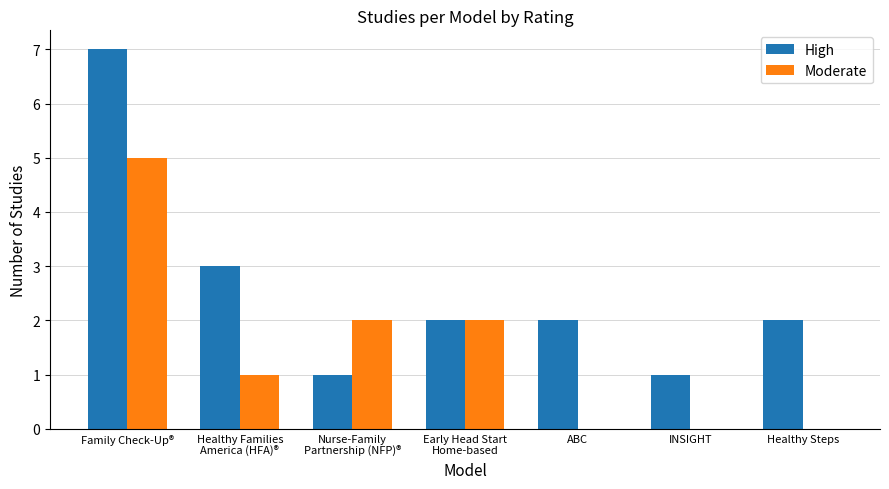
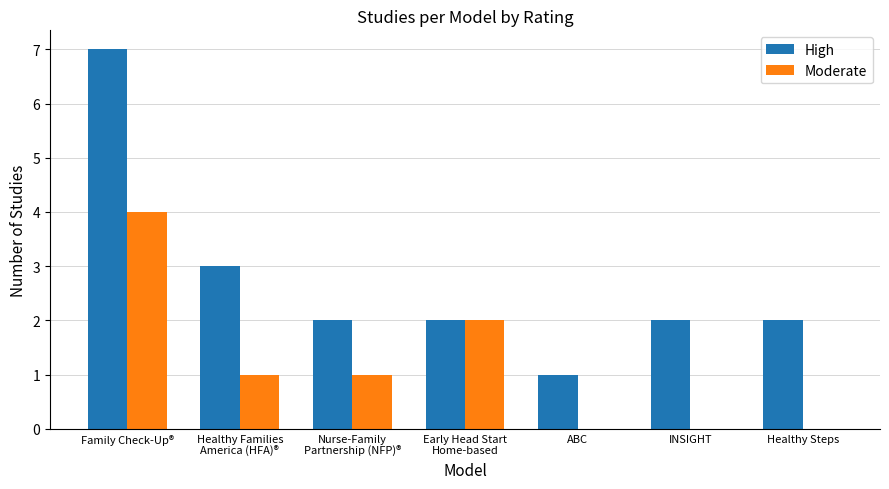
  {
    "High": {
      "Family Check-Up®": 7,
      "Healthy Families America (HFA)®": 3,
-     "Nurse-Family Partnership (NFP)®": 1,
+     "Nurse-Family Partnership (NFP)®": 2,
      "Early Head Start Home-based": 2,
-     "ABC": 2,
-     "INSIGHT": 1,
+     "ABC": 1,
+     "INSIGHT": 2,
      "Healthy Steps": 2
    },
    "Moderate": {
-     "Family Check-Up®": 5,
+     "Family Check-Up®": 4,
      "Healthy Families America (HFA)®": 1,
-     "Nurse-Family Partnership (NFP)®": 2,
+     "Nurse-Family Partnership (NFP)®": 1,
      "Early Head Start Home-based": 2,
      "ABC": 0,
      "INSIGHT": 0,
      "Healthy Steps": 0
    }
  }
